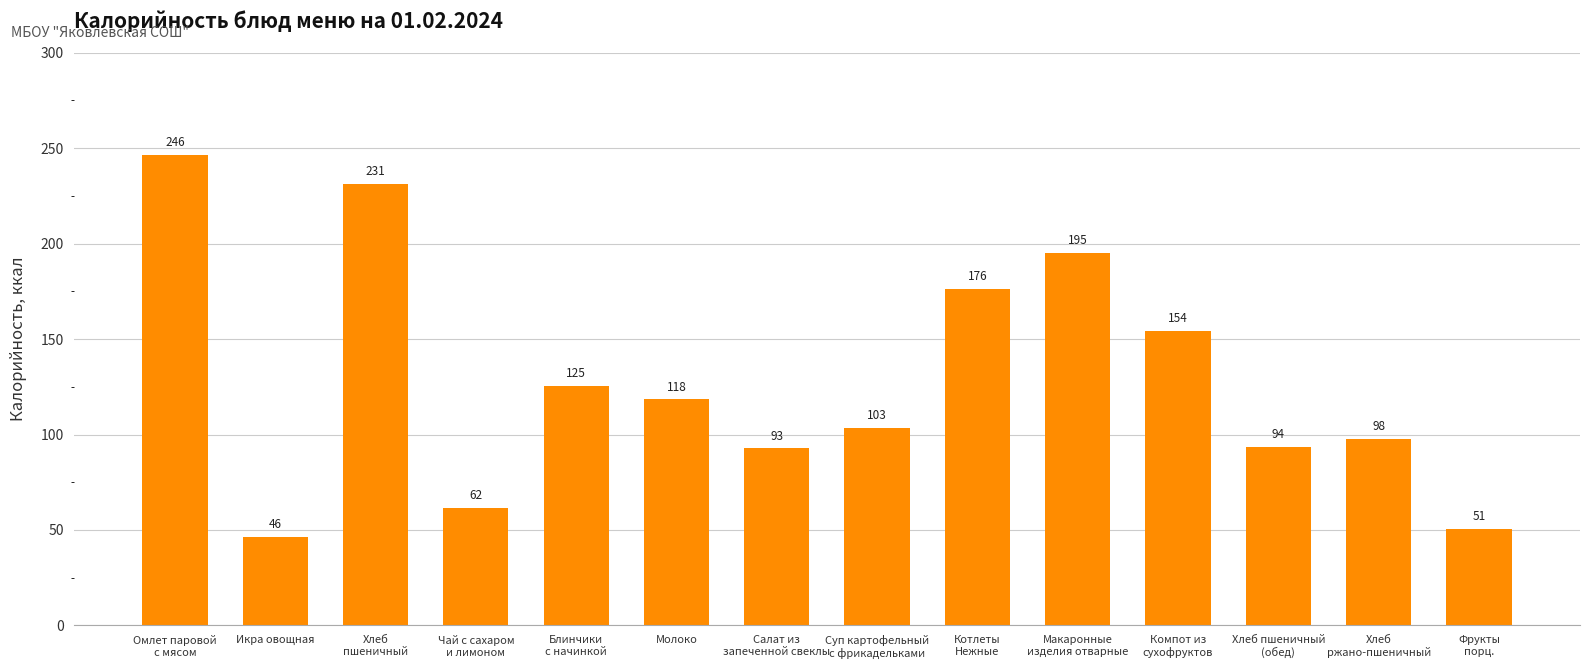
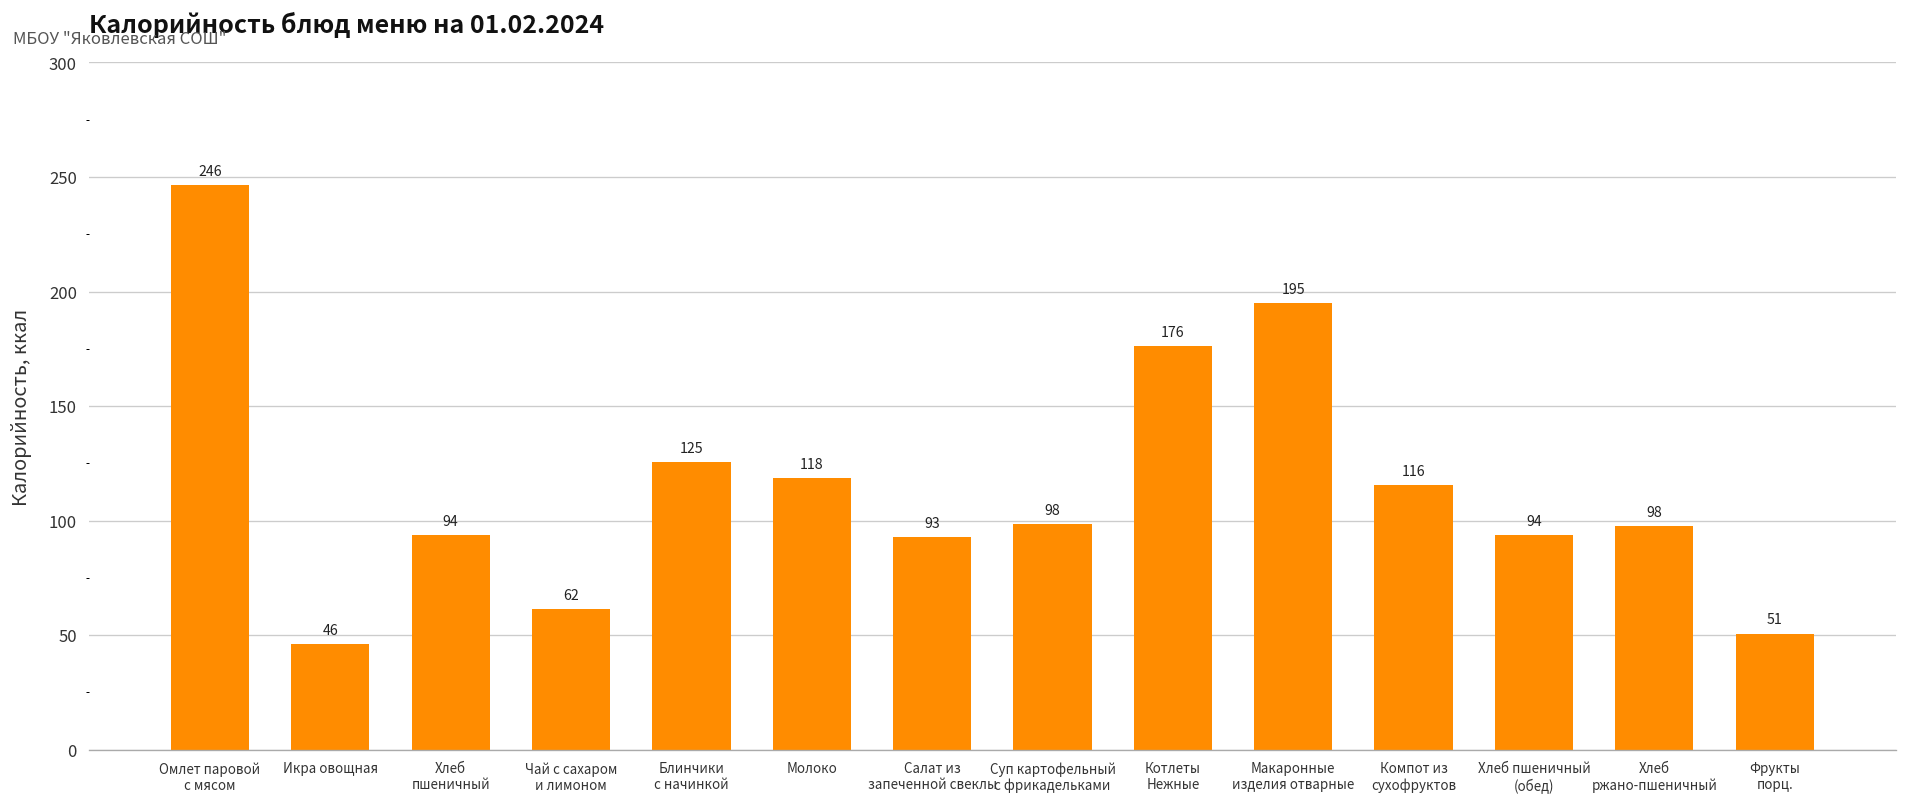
  {
    "Омлет паровой с мясом": 246,
    "Икра овощная": 46,
-   "Хлеб пшеничный": 231,
+   "Хлеб пшеничный": 94,
    "Чай с сахаром и лимоном": 62,
    "Блинчики с начинкой": 125,
    "Молоко": 118,
    "Салат из запеченной свеклы": 93,
-   "Суп картофельный с фрикадельками": 103,
+   "Суп картофельный с фрикадельками": 98,
    "Котлеты Нежные": 176,
    "Макаронные изделия отварные": 195,
-   "Компот из сухофруктов": 154,
+   "Компот из сухофруктов": 116,
    "Хлеб пшеничный (обед)": 94,
    "Хлеб ржано-пшеничный": 98,
    "Фрукты порц.": 51
  }
